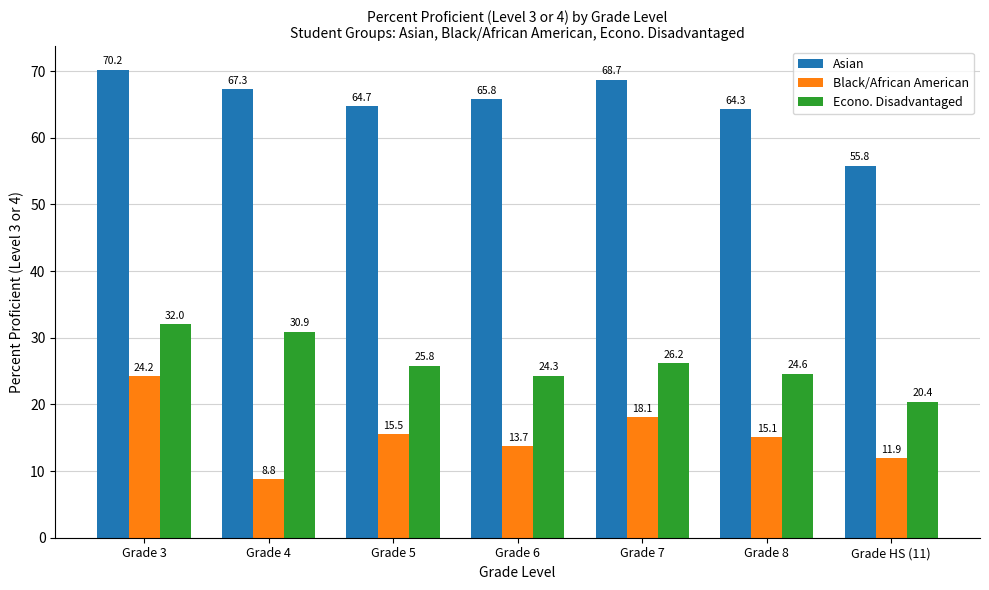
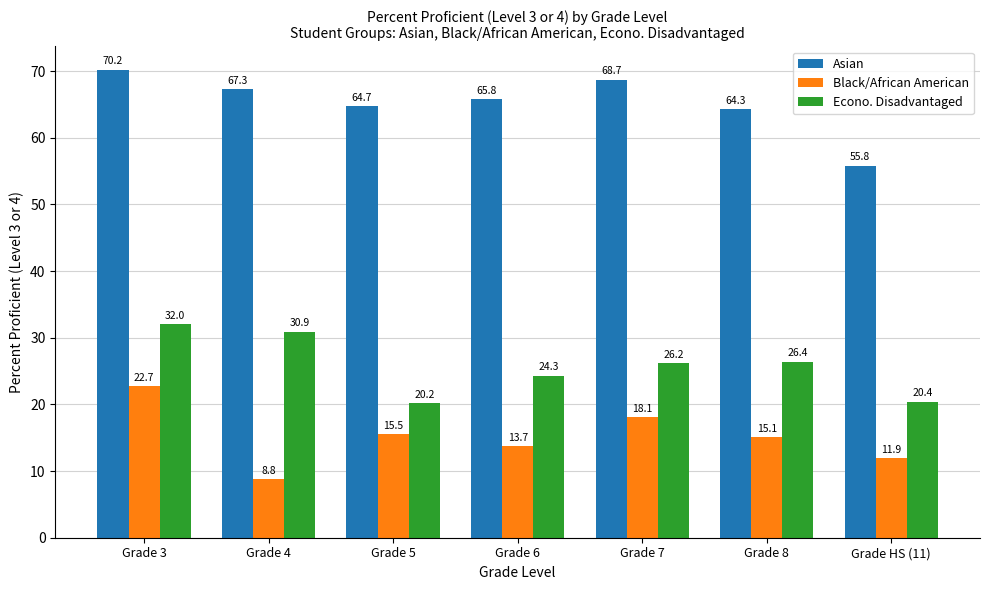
  {
    "Asian": {
      "Grade 3": 70.2,
      "Grade 4": 67.3,
      "Grade 5": 64.7,
      "Grade 6": 65.8,
      "Grade 7": 68.7,
      "Grade 8": 64.3,
      "Grade HS (11)": 55.8
    },
    "Black/African American": {
-     "Grade 3": 24.2,
+     "Grade 3": 22.7,
      "Grade 4": 8.8,
      "Grade 5": 15.5,
      "Grade 6": 13.7,
      "Grade 7": 18.1,
      "Grade 8": 15.1,
      "Grade HS (11)": 11.9
    },
    "Econo. Disadvantaged": {
      "Grade 3": 32.0,
      "Grade 4": 30.9,
-     "Grade 5": 25.8,
+     "Grade 5": 20.2,
      "Grade 6": 24.3,
      "Grade 7": 26.2,
-     "Grade 8": 24.6,
+     "Grade 8": 26.4,
      "Grade HS (11)": 20.4
    }
  }
